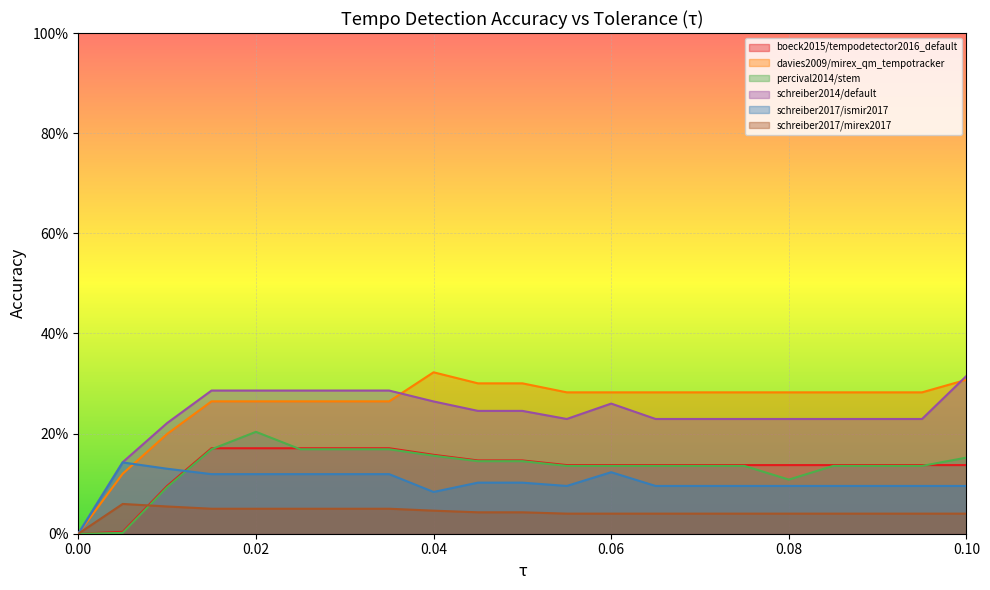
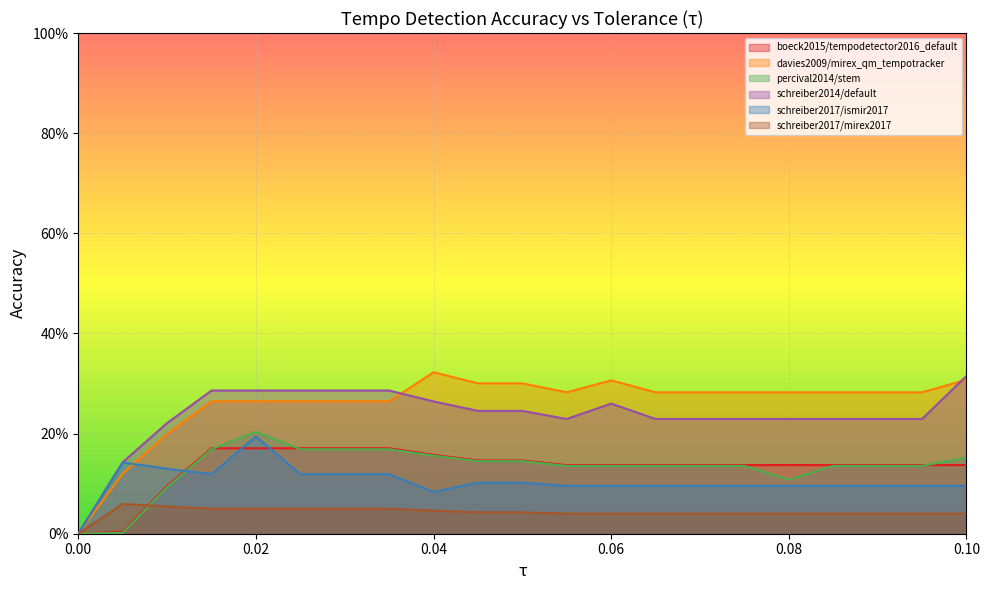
  {
    "davies2009/mirex_qm_tempotracker": {
      "0.02": "26%",
      "0.04": "32%",
-     "0.06": "28%",
+     "0.06": "31%",
      "0.08": "28%",
      "0.10": "31%"
    },
    "percival2014/stem": {
      "0.02": "20%",
      "0.08": "11%",
      "0.10": "15%"
    },
    "schreiber2014/default": {
      "0.02": "29%",
      "0.04": "26%",
      "0.06": "26%",
      "0.08": "23%",
      "0.10": "32%"
    },
    "schreiber2017/ismir2017": {
-     "0.02": "12%",
+     "0.02": "19%",
      "0.04": "8%",
-     "0.06": "12%",
+     "0.06": "10%",
      "0.08": "10%",
      "0.10": "10%"
    }
  }
